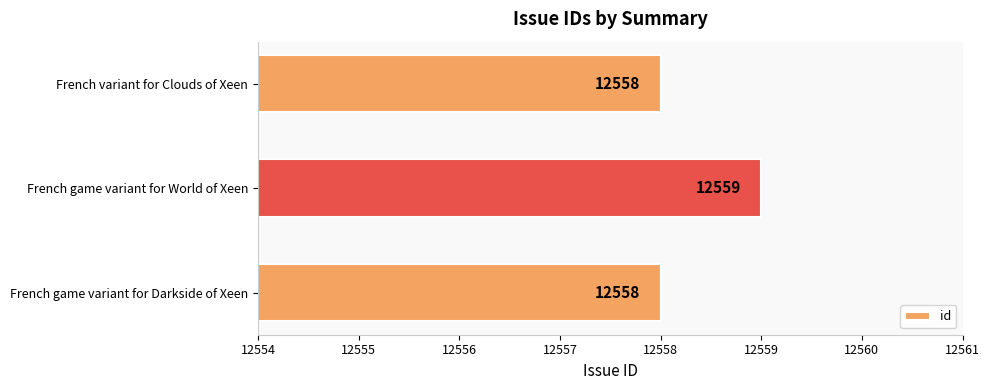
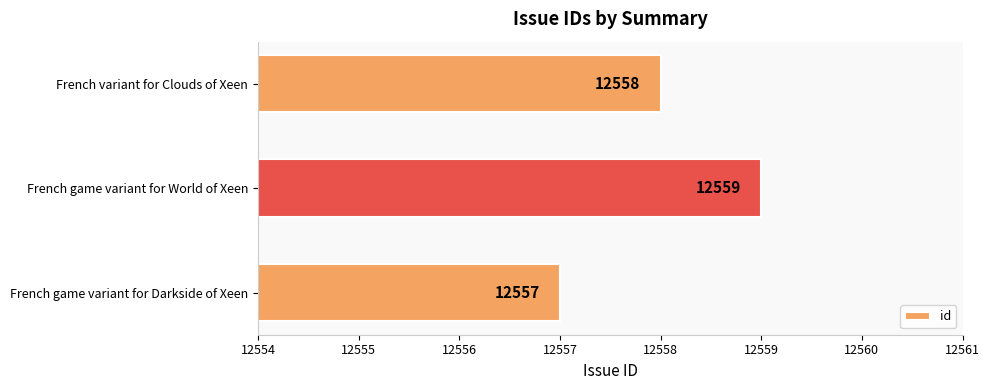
  {
    "French variant for Clouds of Xeen": 12558,
    "French game variant for World of Xeen": 12559,
-   "French game variant for Darkside of Xeen": 12558
+   "French game variant for Darkside of Xeen": 12557
  }
